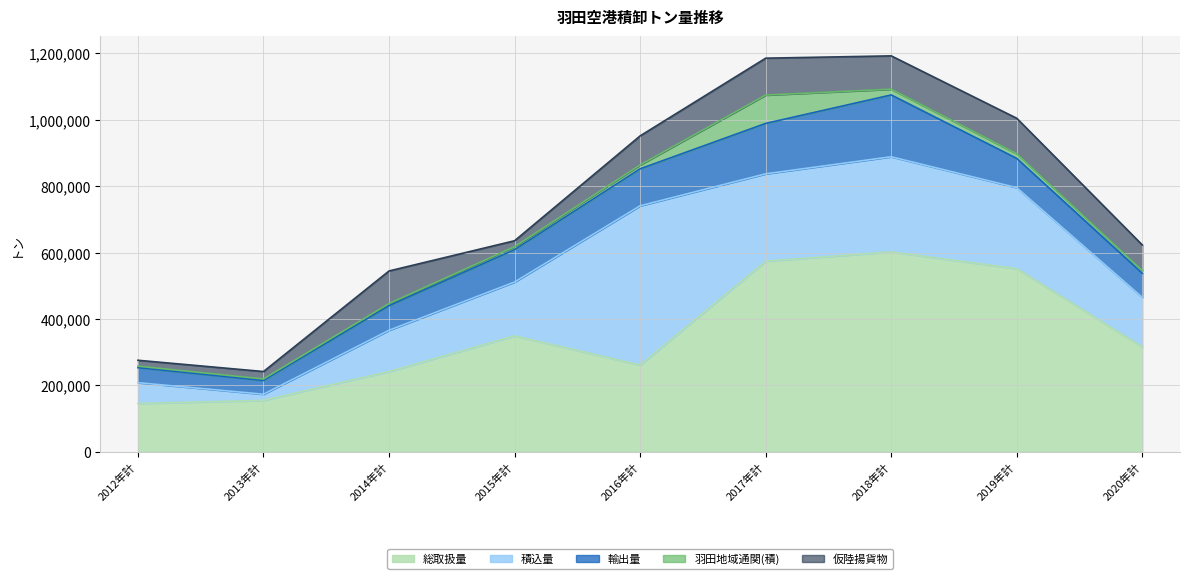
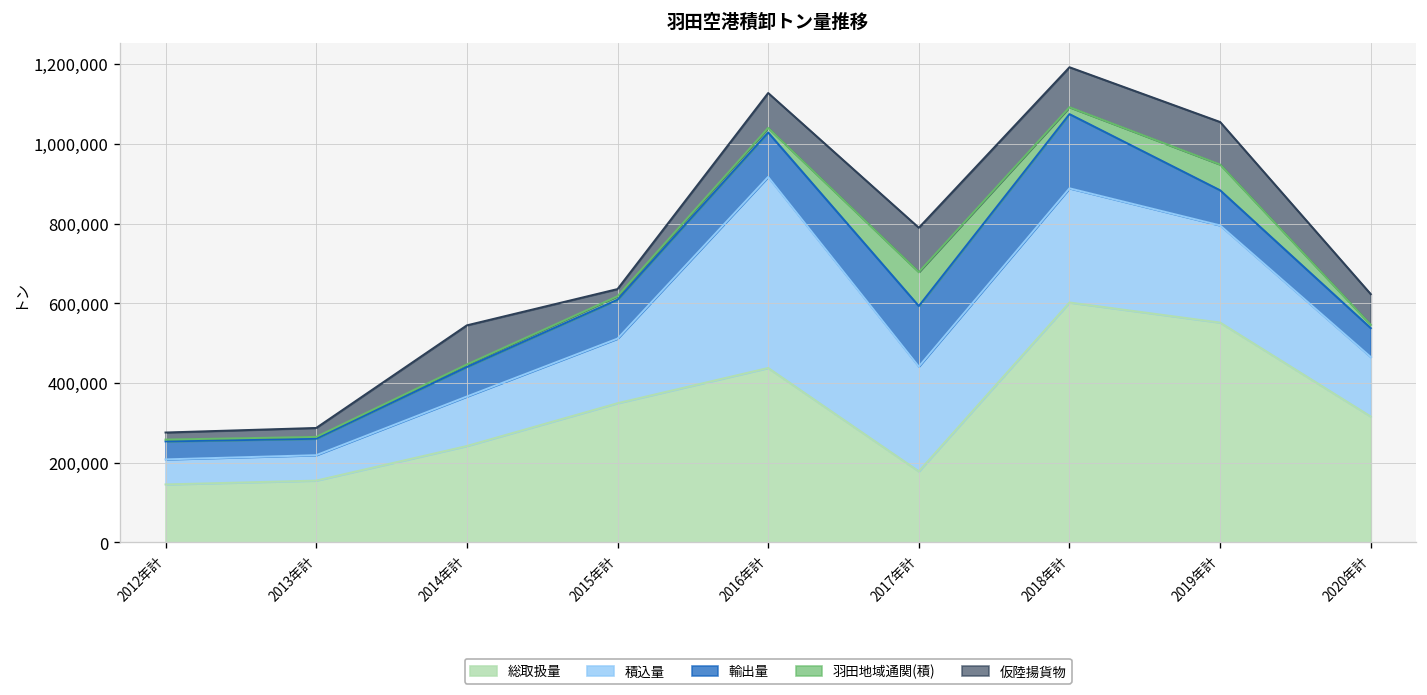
  {
    "総取扱量": {
      "2012年計": "150,000",
      "2013年計": "150,000",
      "2014年計": "240,000",
      "2015年計": "350,000",
-     "2016年計": "260,000",
-     "2017年計": "570,000",
+     "2016年計": "440,000",
+     "2017年計": "180,000",
      "2018年計": "600,000",
      "2019年計": "550,000",
      "2020年計": "320,000"
    },
    "積込量": {
      "2012年計": "60,000",
-     "2013年計": "20,000",
+     "2013年計": "60,000",
      "2014年計": "120,000",
      "2015年計": "160,000",
      "2016年計": "480,000",
      "2017年計": "260,000",
      "2018年計": "290,000",
      "2019年計": "240,000",
      "2020年計": "150,000"
    },
    "輸出量": {
      "2015年計": "100,000",
      "2016年計": "110,000",
      "2017年計": "150,000",
      "2018年計": "190,000",
      "2019年計": "90,000",
      "2020年計": "70,000"
    },
    "羽田地域通関(積)": {
      "2015年計": "10,000",
      "2016年計": "10,000",
      "2017年計": "90,000",
      "2018年計": "20,000",
-     "2019年計": "10,000",
+     "2019年計": "60,000",
      "2020年計": "10,000"
    },
    "仮陸揚貨物": {
      "2012年計": "20,000",
      "2013年計": "20,000",
      "2014年計": "100,000",
      "2015年計": "20,000",
      "2016年計": "90,000",
      "2017年計": "110,000",
      "2018年計": "100,000",
      "2019年計": "110,000",
      "2020年計": "80,000"
    }
  }
